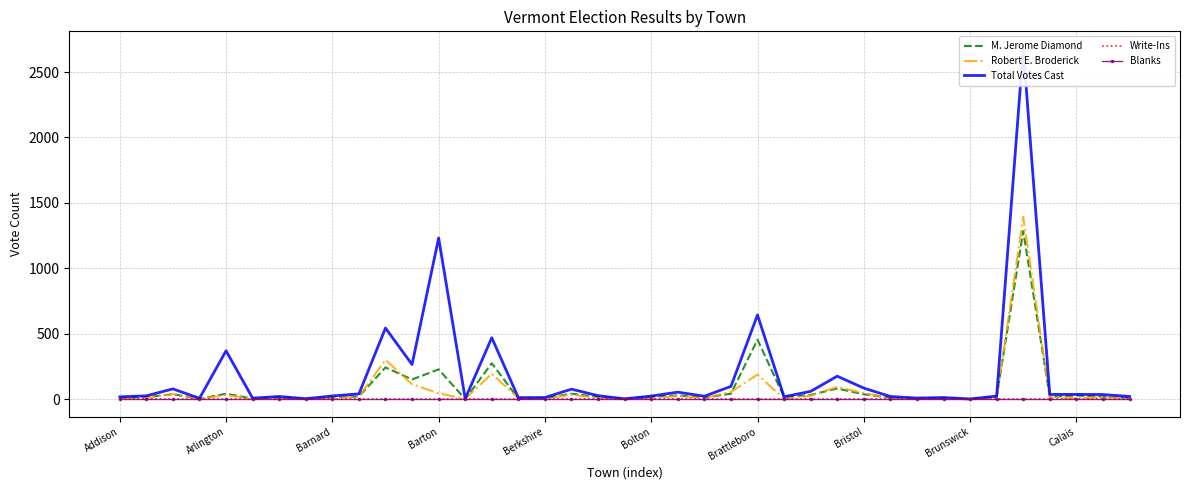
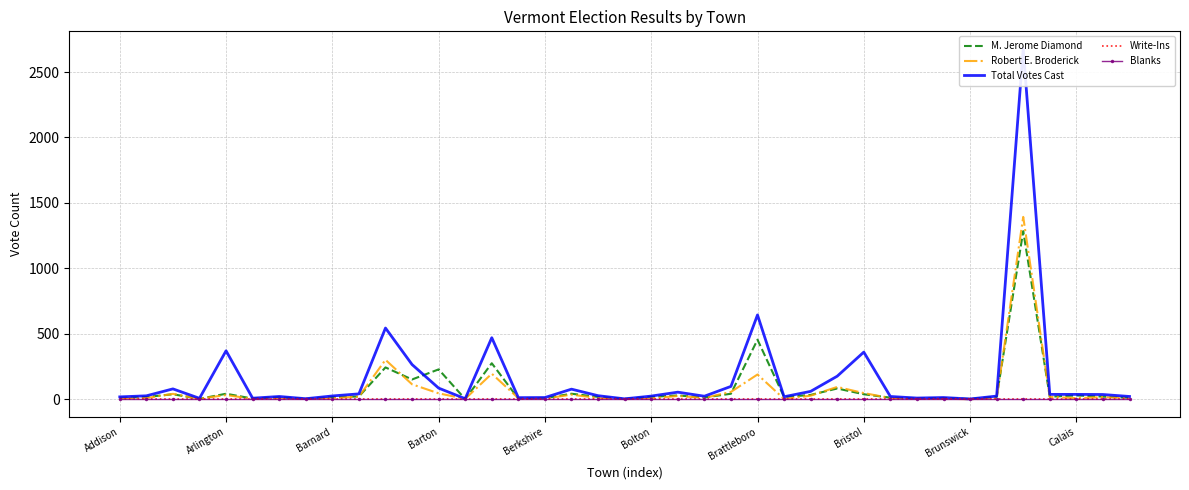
  {
    "M. Jerome Diamond": {
      "Barton": 230,
      "Brattleboro": 460
    },
    "Robert E. Broderick": {
      "Barton": 50,
      "Brattleboro": 190
    },
    "Total Votes Cast": {
      "Arlington": 370,
-     "Barton": 1230,
+     "Barton": 90,
      "Brattleboro": 640,
-     "Bristol": 90
+     "Bristol": 360
    },
    "Blanks": {
      "Arlington": 0,
      "Barton": 0,
      "Brattleboro": 0,
      "Bristol": 0
    }
  }
